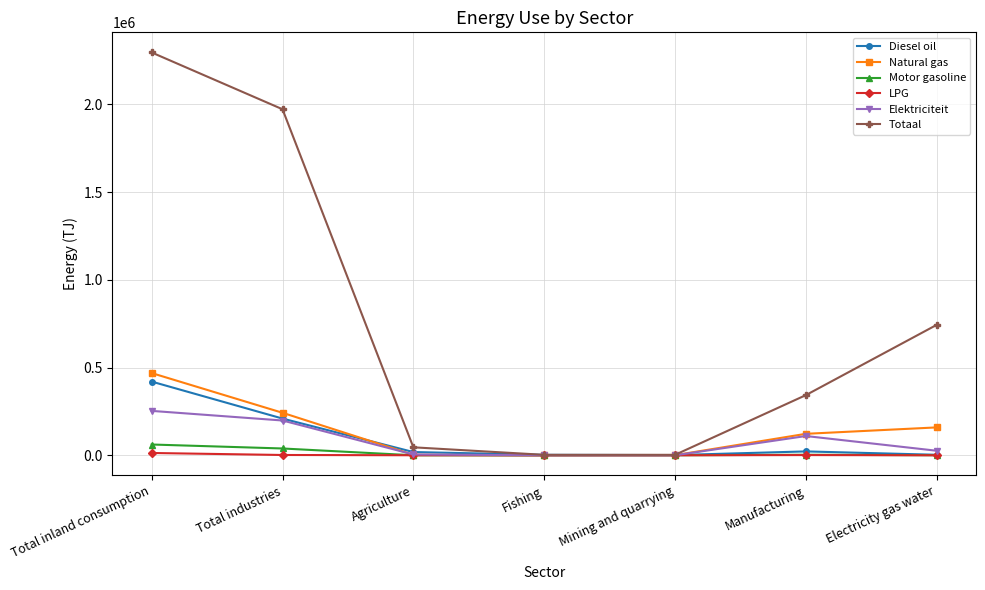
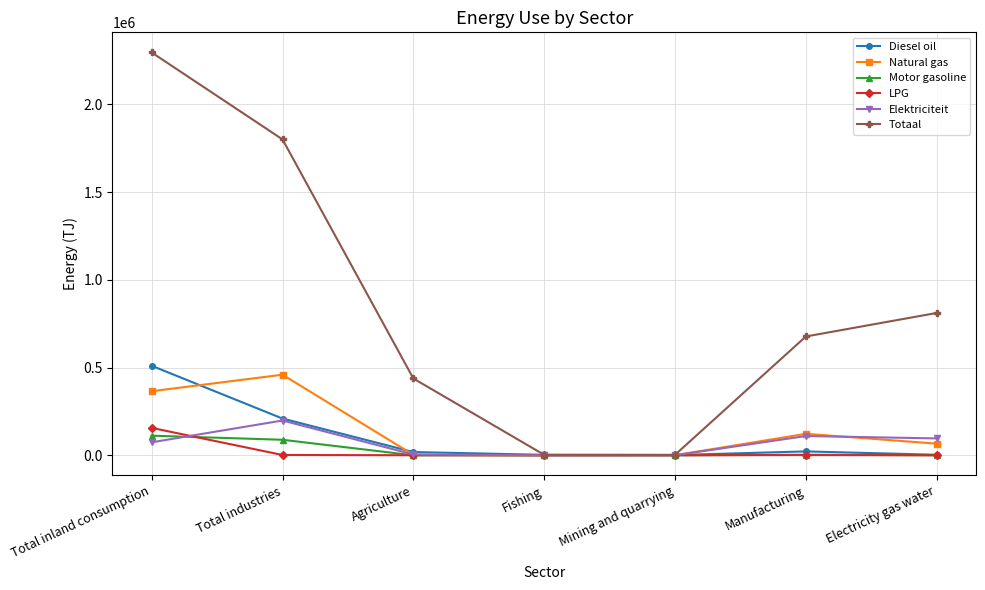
  {
    "Diesel oil": {
-     "Total inland consumption": 420000,
+     "Total inland consumption": 510000,
      "Manufacturing": 20000
    },
    "Natural gas": {
-     "Total inland consumption": 470000,
-     "Total industries": 240000,
-     "Electricity gas water": 160000
+     "Total inland consumption": 370000,
+     "Total industries": 460000,
+     "Electricity gas water": 70000
    },
    "Motor gasoline": {
-     "Total inland consumption": 60000,
-     "Total industries": 40000
+     "Total inland consumption": 110000,
+     "Total industries": 90000
    },
    "LPG": {
-     "Total inland consumption": 10000,
+     "Total inland consumption": 160000,
      "Total industries": 0
    },
    "Elektriciteit": {
-     "Total inland consumption": 250000,
-     "Electricity gas water": 30000
+     "Total inland consumption": 70000,
+     "Electricity gas water": 100000
    },
    "Totaal": {
      "Total inland consumption": 2290000,
-     "Total industries": 1970000,
-     "Agriculture": 50000,
-     "Manufacturing": 340000,
-     "Electricity gas water": 740000
+     "Total industries": 1800000,
+     "Agriculture": 440000,
+     "Manufacturing": 680000,
+     "Electricity gas water": 810000
    }
  }
